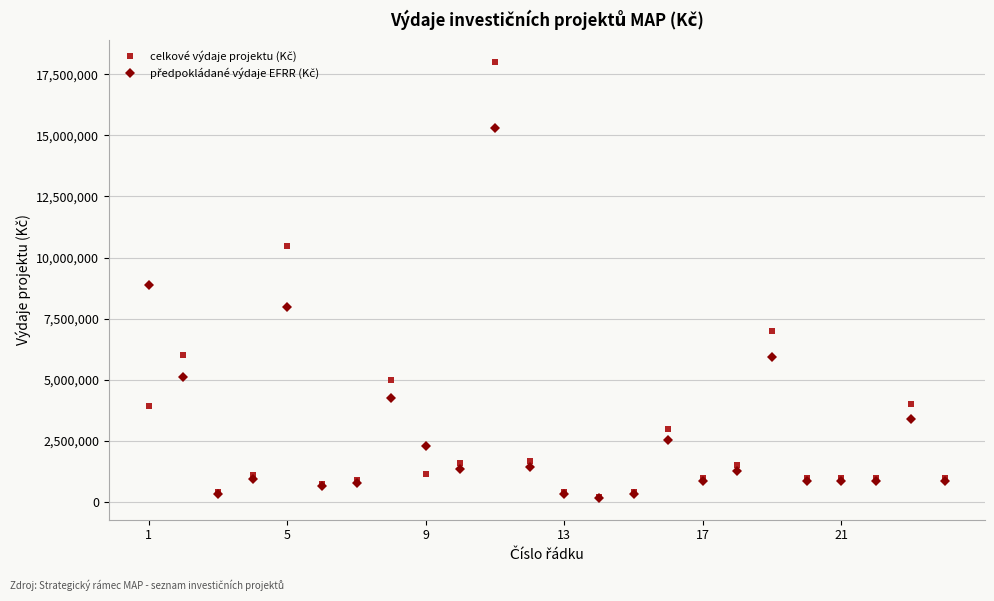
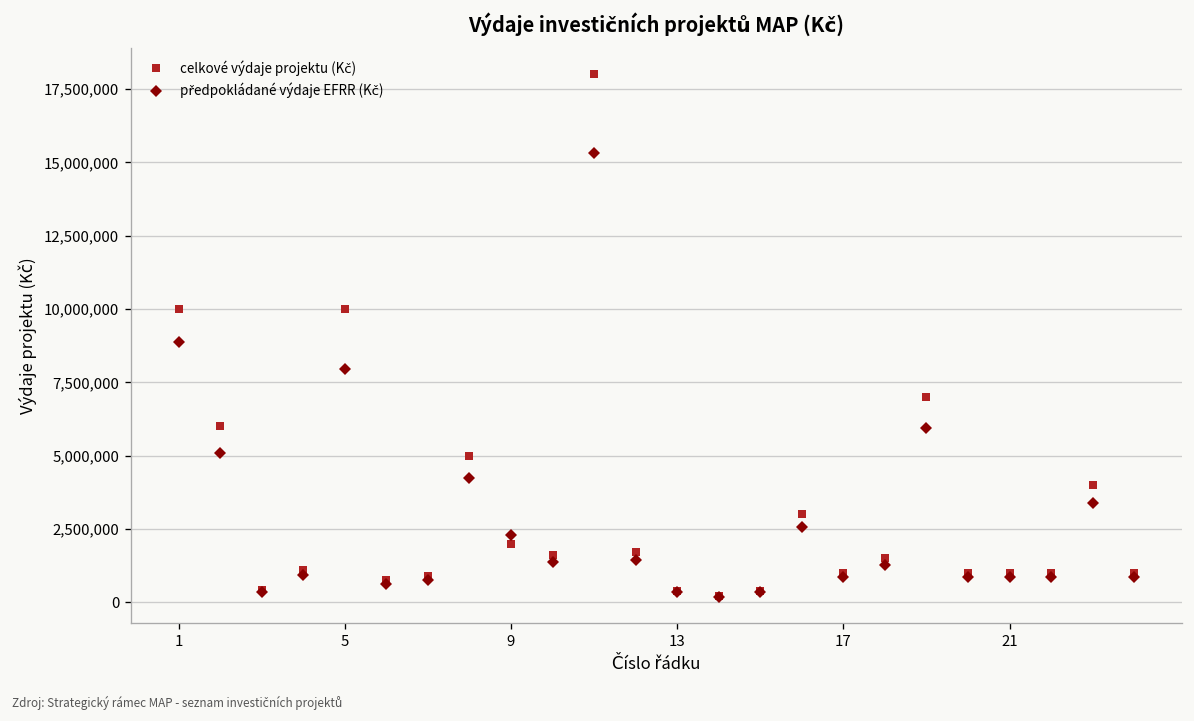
  {
    "celkové výdaje projektu (Kč)": {
-     "1": "3,900,000",
-     "5": "10,500,000",
-     "9": "1,100,000",
+     "1": "10,000,000",
+     "5": "10,000,000",
+     "9": "2,000,000",
      "17": "1,000,000",
      "21": "1,000,000"
    },
    "předpokládané výdaje EFRR (Kč)": {
      "1": "8,900,000",
      "5": "8,000,000",
      "9": "2,300,000",
      "17": "900,000",
      "21": "900,000"
    }
  }
